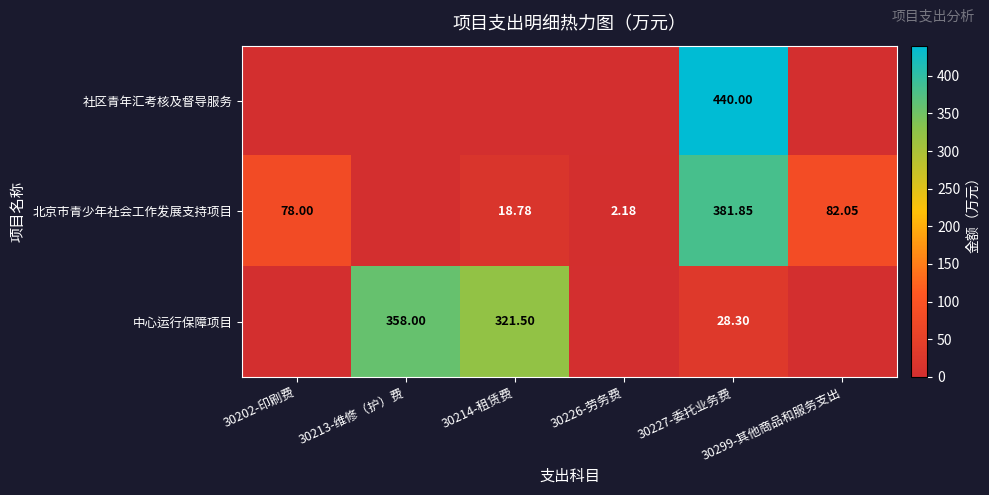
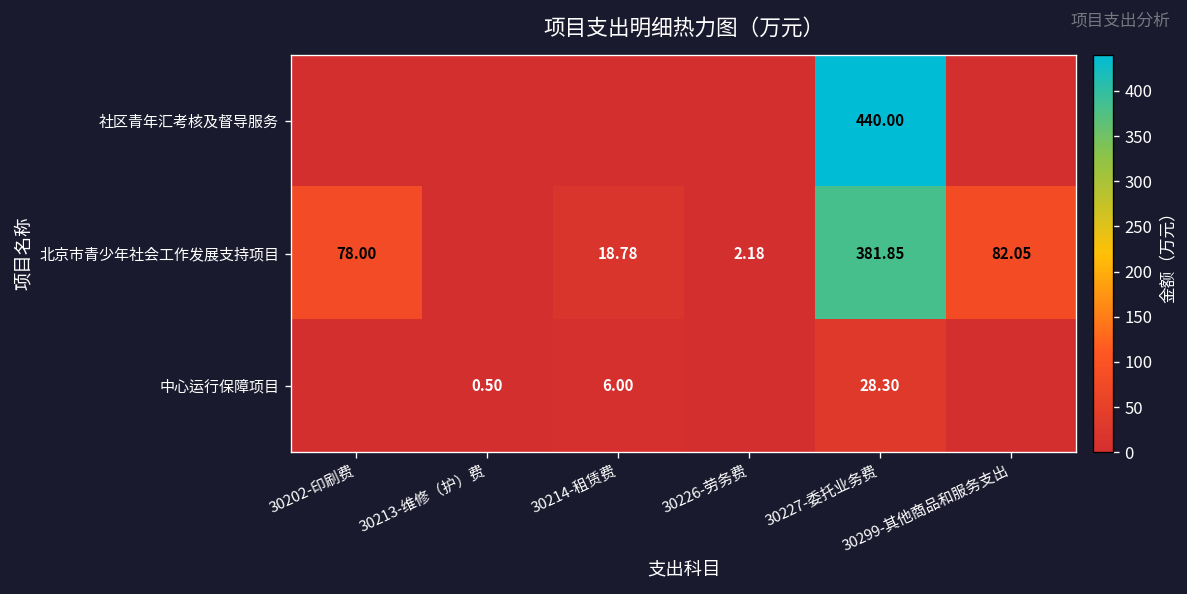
  {
    "社区青年汇考核及督导服务": {
      "30227-委托业务费": 440.00
    },
    "北京市青少年社会工作发展支持项目": {
      "30202-印刷费": 78.00,
      "30214-租赁费": 18.78,
      "30226-劳务费": 2.18,
      "30227-委托业务费": 381.85,
      "30299-其他商品和服务支出": 82.05
    },
    "中心运行保障项目": {
-     "30213-维修（护）费": 358.00,
-     "30214-租赁费": 321.50,
+     "30213-维修（护）费": 0.50,
+     "30214-租赁费": 6.00,
      "30227-委托业务费": 28.30
    }
  }
